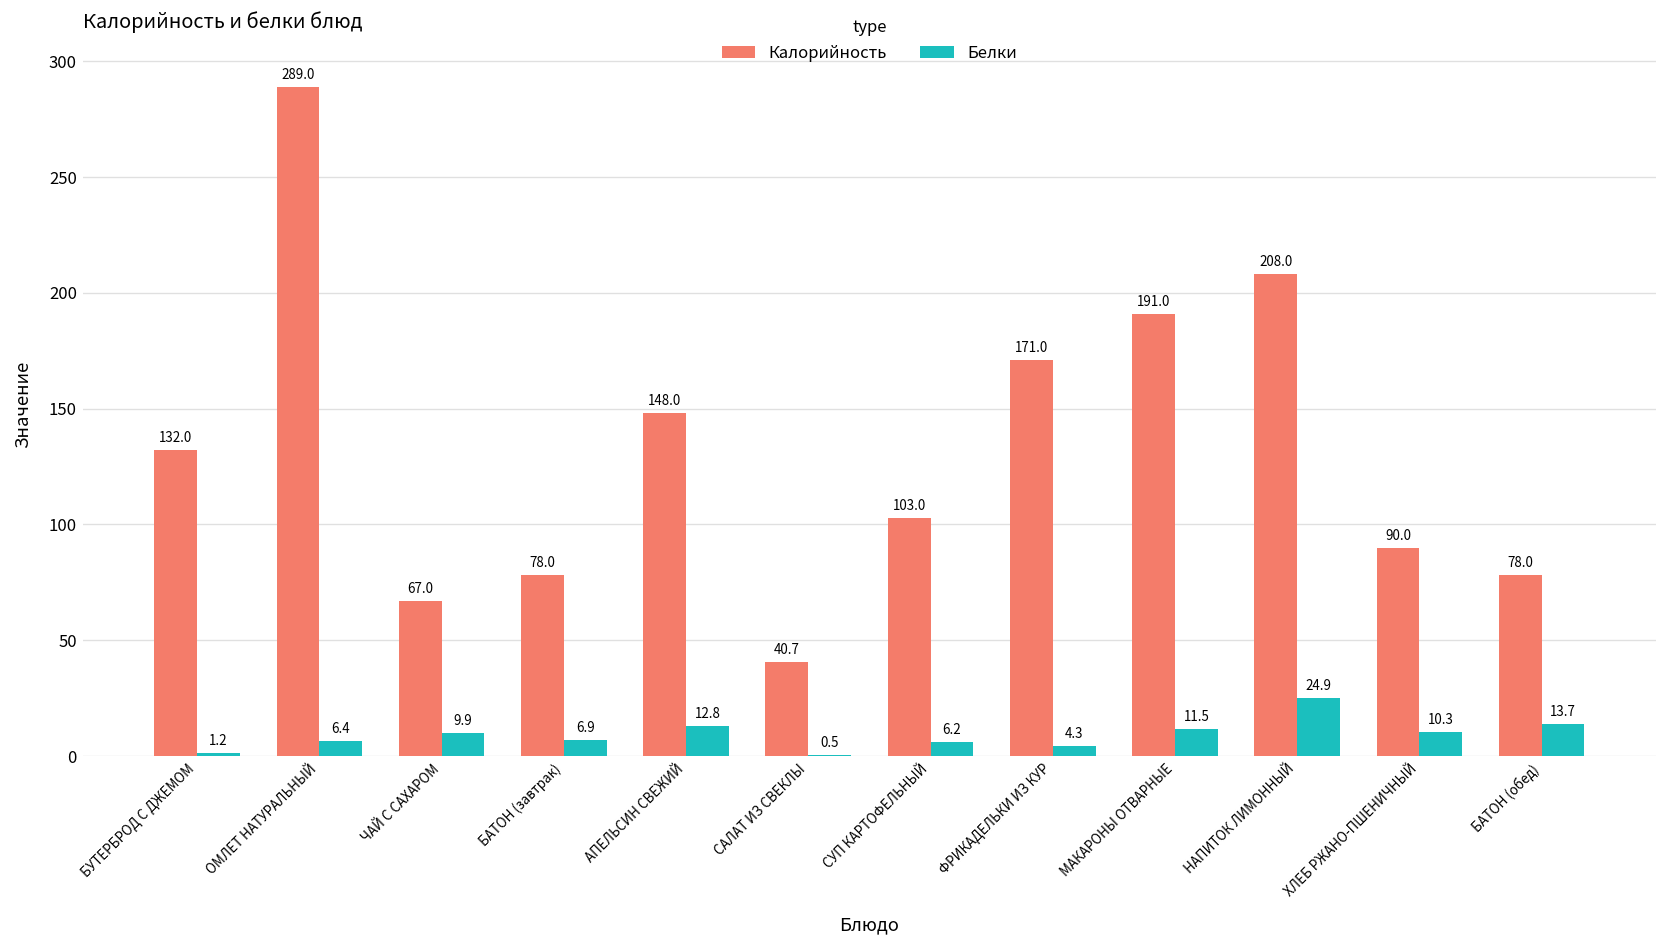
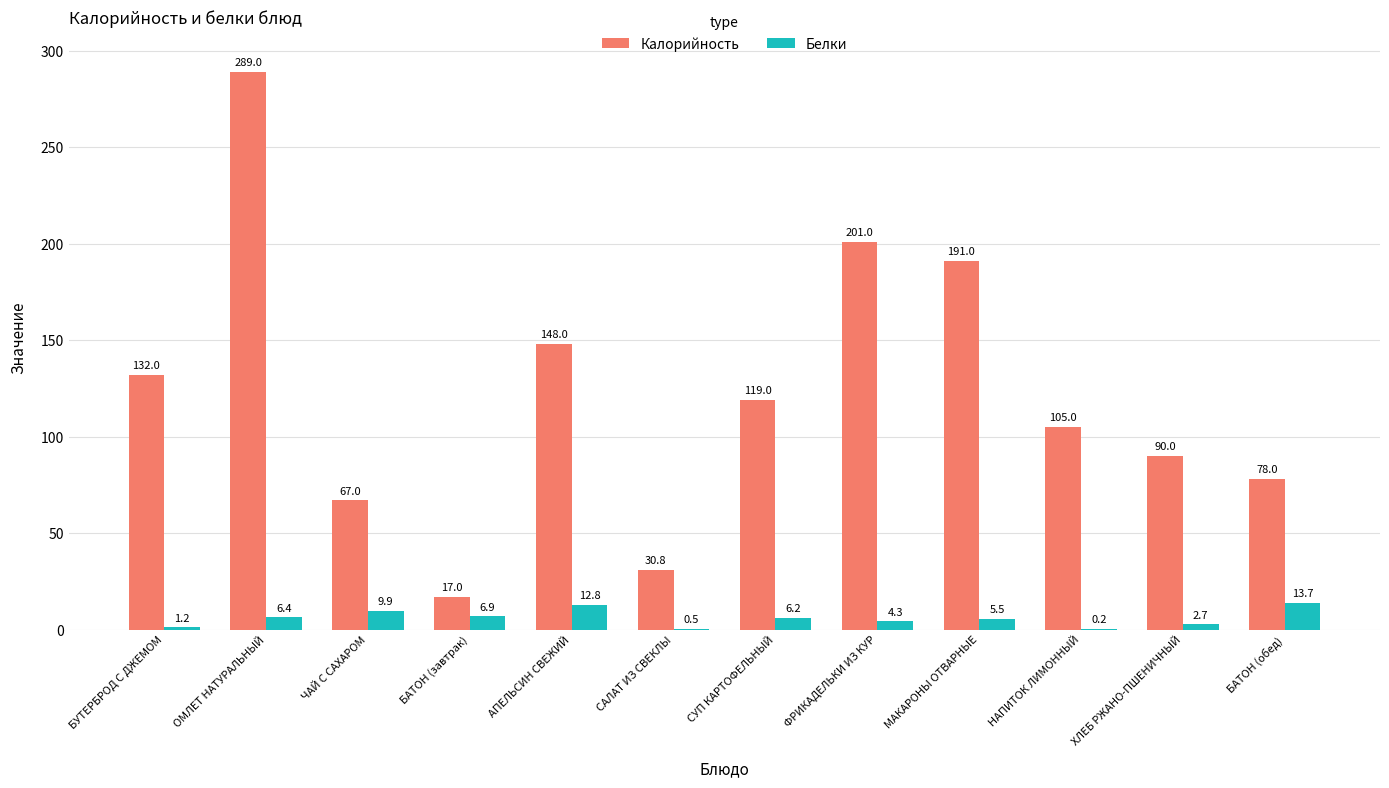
  {
    "Калорийность": {
      "БУТЕРБРОД С ДЖЕМОМ": 132.0,
      "ОМЛЕТ НАТУРАЛЬНЫЙ": 289.0,
      "ЧАЙ С САХАРОМ": 67.0,
-     "БАТОН (завтрак)": 78.0,
+     "БАТОН (завтрак)": 17.0,
      "АПЕЛЬСИН СВЕЖИЙ": 148.0,
-     "САЛАТ ИЗ СВЕКЛЫ": 40.7,
-     "СУП КАРТОФЕЛЬНЫЙ": 103.0,
-     "ФРИКАДЕЛЬКИ ИЗ КУР": 171.0,
+     "САЛАТ ИЗ СВЕКЛЫ": 30.8,
+     "СУП КАРТОФЕЛЬНЫЙ": 119.0,
+     "ФРИКАДЕЛЬКИ ИЗ КУР": 201.0,
      "МАКАРОНЫ ОТВАРНЫЕ": 191.0,
-     "НАПИТОК ЛИМОННЫЙ": 208.0,
+     "НАПИТОК ЛИМОННЫЙ": 105.0,
      "ХЛЕБ РЖАНО-ПШЕНИЧНЫЙ": 90.0,
      "БАТОН (обед)": 78.0
    },
    "Белки": {
      "БУТЕРБРОД С ДЖЕМОМ": 1.2,
      "ОМЛЕТ НАТУРАЛЬНЫЙ": 6.4,
      "ЧАЙ С САХАРОМ": 9.9,
      "БАТОН (завтрак)": 6.9,
      "АПЕЛЬСИН СВЕЖИЙ": 12.8,
      "САЛАТ ИЗ СВЕКЛЫ": 0.5,
      "СУП КАРТОФЕЛЬНЫЙ": 6.2,
      "ФРИКАДЕЛЬКИ ИЗ КУР": 4.3,
-     "МАКАРОНЫ ОТВАРНЫЕ": 11.5,
-     "НАПИТОК ЛИМОННЫЙ": 24.9,
-     "ХЛЕБ РЖАНО-ПШЕНИЧНЫЙ": 10.3,
+     "МАКАРОНЫ ОТВАРНЫЕ": 5.5,
+     "НАПИТОК ЛИМОННЫЙ": 0.2,
+     "ХЛЕБ РЖАНО-ПШЕНИЧНЫЙ": 2.7,
      "БАТОН (обед)": 13.7
    }
  }
